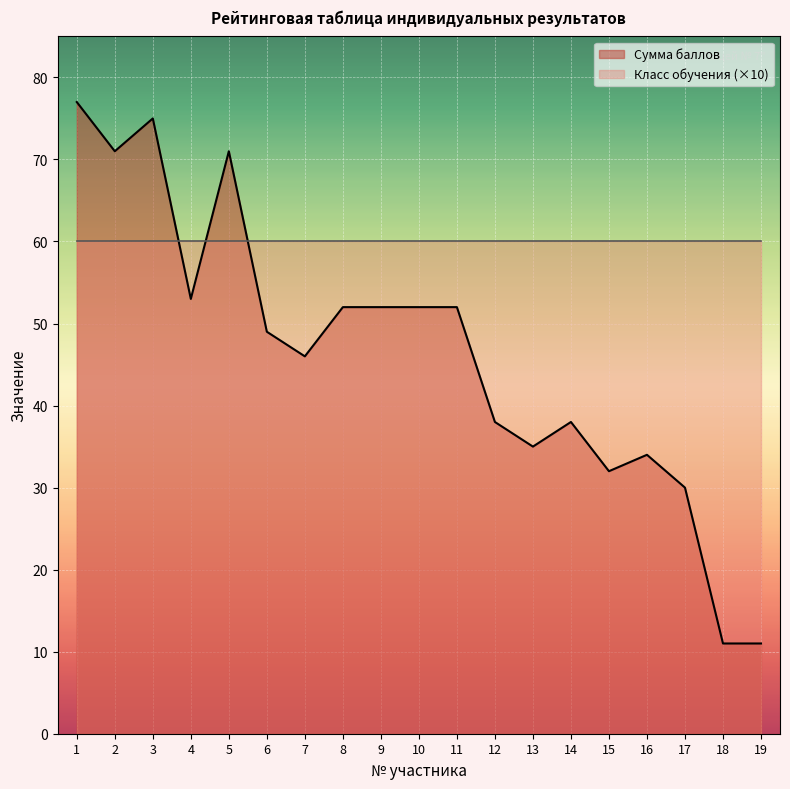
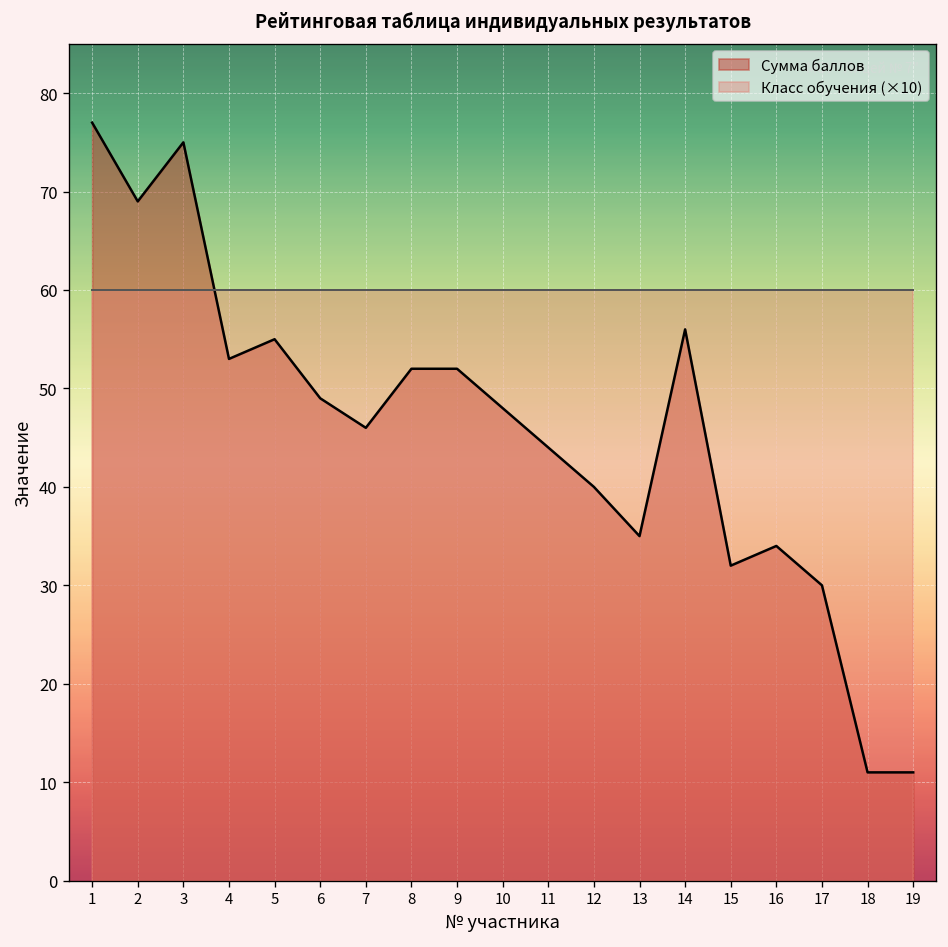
  {
    "Сумма баллов": {
      "1": 77,
-     "2": 71,
+     "2": 69,
      "3": 75,
      "4": 53,
-     "5": 71,
+     "5": 55,
      "6": 49,
      "7": 46,
      "8": 52,
      "9": 52,
-     "10": 52,
-     "11": 52,
-     "12": 38,
+     "10": 48,
+     "11": 44,
+     "12": 40,
      "13": 35,
-     "14": 38,
+     "14": 56,
      "15": 32,
      "16": 34,
      "17": 30,
      "18": 11,
      "19": 11
    },
    "Класс обучения (×10)": {
      "1": 60,
      "2": 60,
      "3": 60,
      "4": 60,
      "5": 60,
      "6": 60,
      "7": 60,
      "8": 60,
      "9": 60,
      "10": 60,
      "11": 60,
      "12": 60,
      "13": 60,
      "14": 60,
      "15": 60,
      "16": 60,
      "17": 60,
      "18": 60,
      "19": 60
    }
  }
